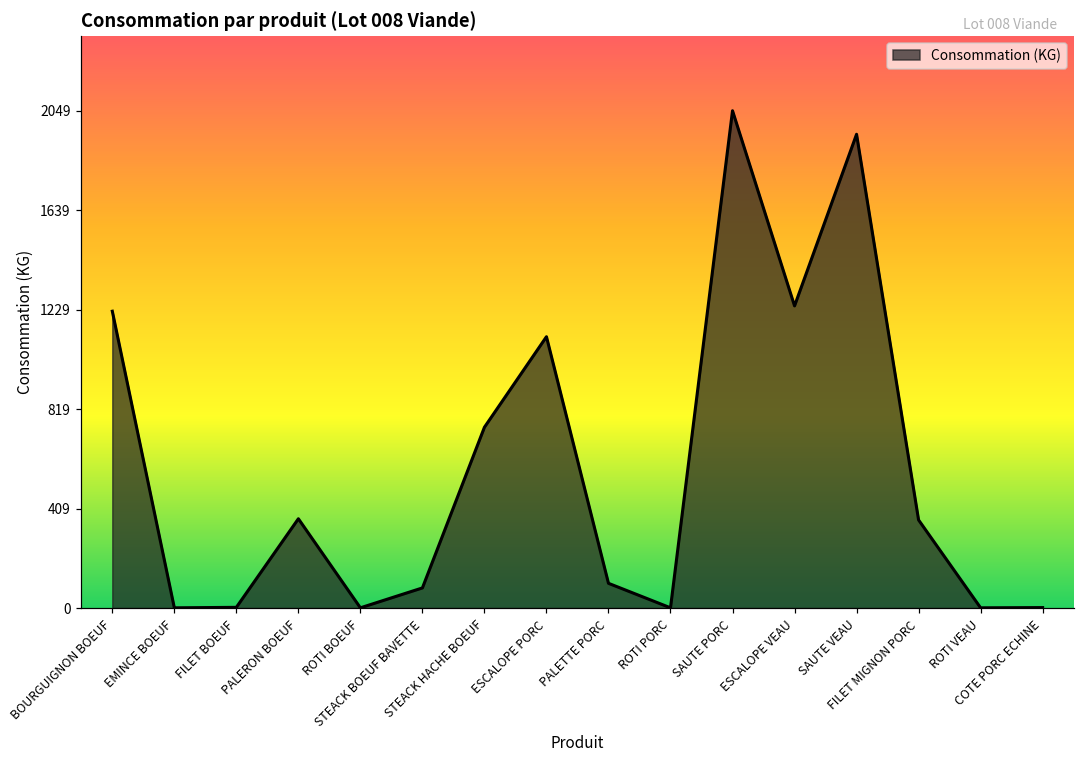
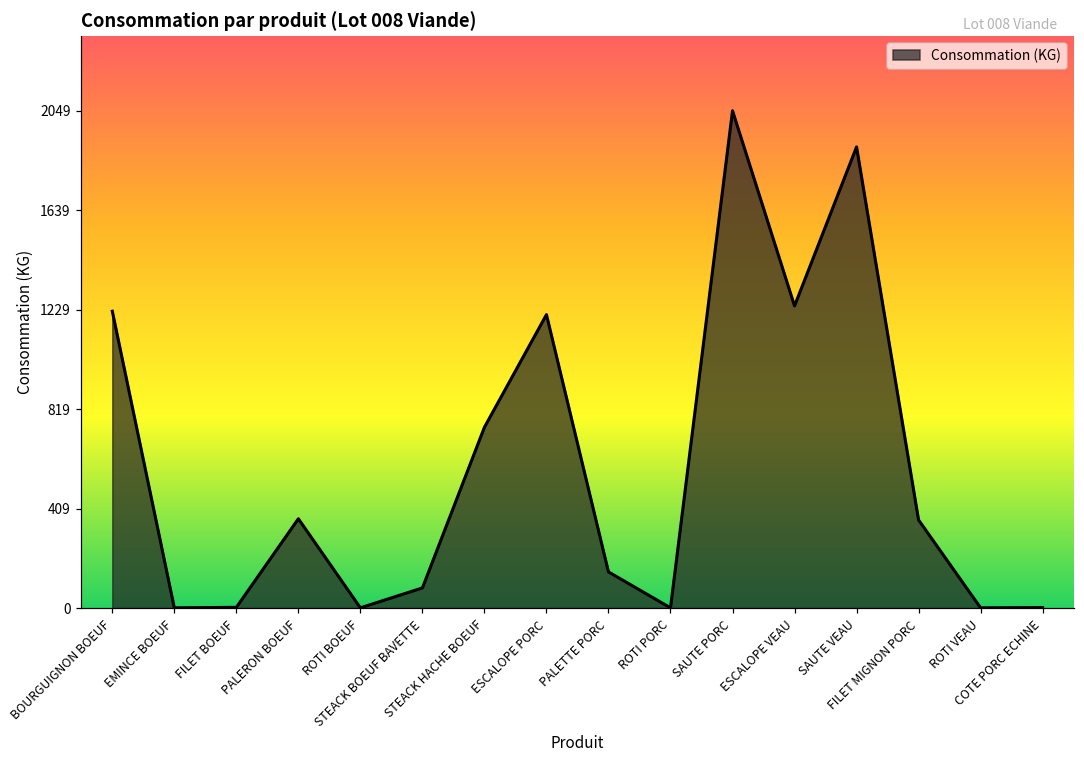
  {
    "BOURGUIGNON BOEUF": 1220,
    "EMINCE BOEUF": 0,
    "FILET BOEUF": 0,
    "PALERON BOEUF": 370,
    "ROTI BOEUF": 0,
    "STEACK BOEUF BAVETTE": 80,
    "STEACK HACHE BOEUF": 750,
-   "ESCALOPE PORC": 1120,
-   "PALETTE PORC": 100,
+   "ESCALOPE PORC": 1210,
+   "PALETTE PORC": 150,
    "ROTI PORC": 0,
    "SAUTE PORC": 2050,
    "ESCALOPE VEAU": 1250,
-   "SAUTE VEAU": 1950,
+   "SAUTE VEAU": 1900,
    "FILET MIGNON PORC": 360,
    "ROTI VEAU": 0,
    "COTE PORC ECHINE": 0
  }
